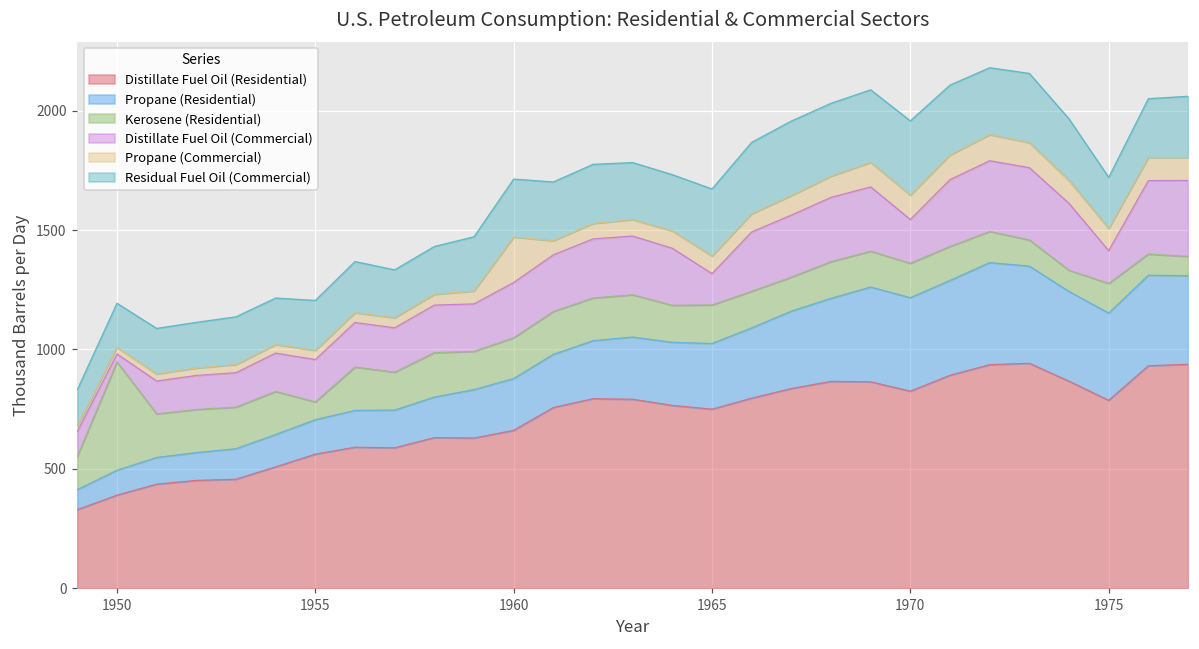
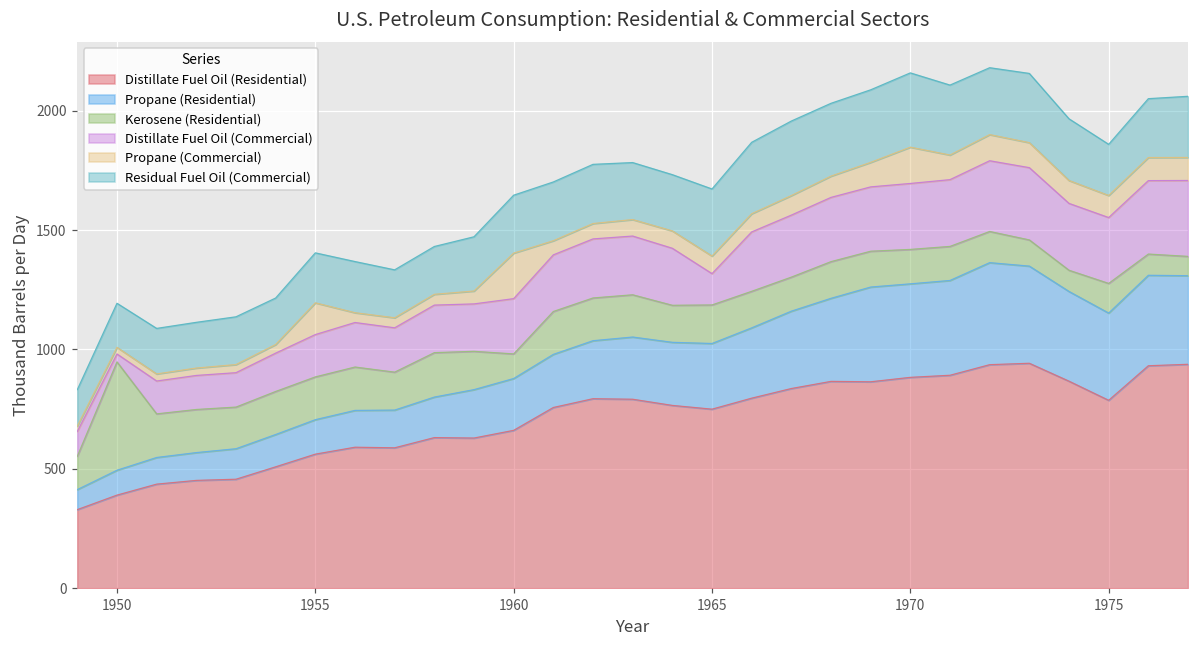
  {
    "Distillate Fuel Oil (Residential)": {
      "1950": 390,
      "1955": 560,
      "1960": 660,
      "1965": 750,
-     "1970": 830,
+     "1970": 880,
      "1975": 790
    },
    "Kerosene (Residential)": {
      "1950": 450,
-     "1955": 70,
-     "1960": 170,
+     "1955": 180,
+     "1960": 100,
      "1965": 160,
      "1970": 140,
      "1975": 120
    },
    "Distillate Fuel Oil (Commercial)": {
      "1950": 30,
      "1955": 180,
      "1960": 230,
      "1965": 130,
-     "1970": 180,
-     "1975": 140
+     "1970": 280,
+     "1975": 280
    },
    "Propane (Commercial)": {
      "1950": 30,
-     "1955": 40,
+     "1955": 130,
      "1960": 190,
      "1965": 70,
-     "1970": 100,
+     "1970": 150,
      "1975": 90
    }
  }
